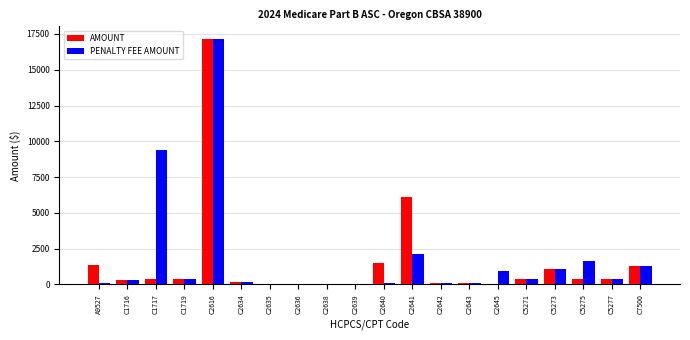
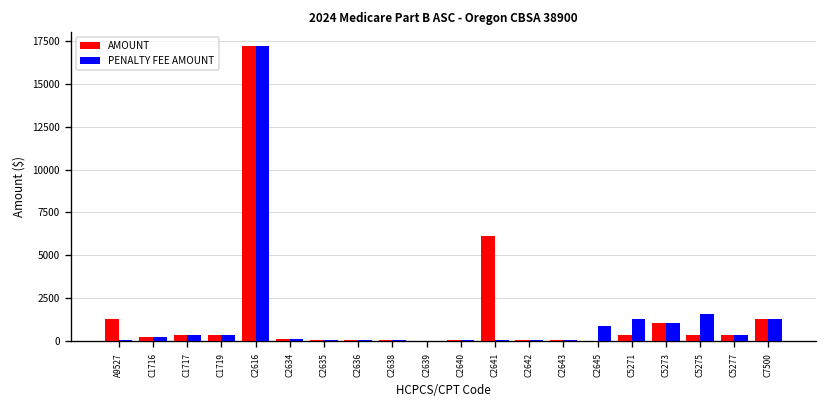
  {
    "AMOUNT": {
      "A9527": 1300,
      "C1716": 300,
      "C1717": 300,
      "C1719": 300,
      "C2616": 17200,
-     "C2640": 1500,
+     "C2640": 100,
      "C2641": 6100,
      "C5271": 400,
      "C5273": 1100,
      "C5275": 400,
      "C5277": 400,
      "C7500": 1300
    },
    "PENALTY FEE AMOUNT": {
      "C1716": 300,
-     "C1717": 9400,
+     "C1717": 300,
      "C1719": 300,
      "C2616": 17200,
-     "C2641": 2100,
+     "C2641": 100,
      "C2645": 900,
-     "C5271": 400,
+     "C5271": 1300,
      "C5273": 1000,
      "C5275": 1600,
      "C5277": 400,
      "C7500": 1300
    }
  }
